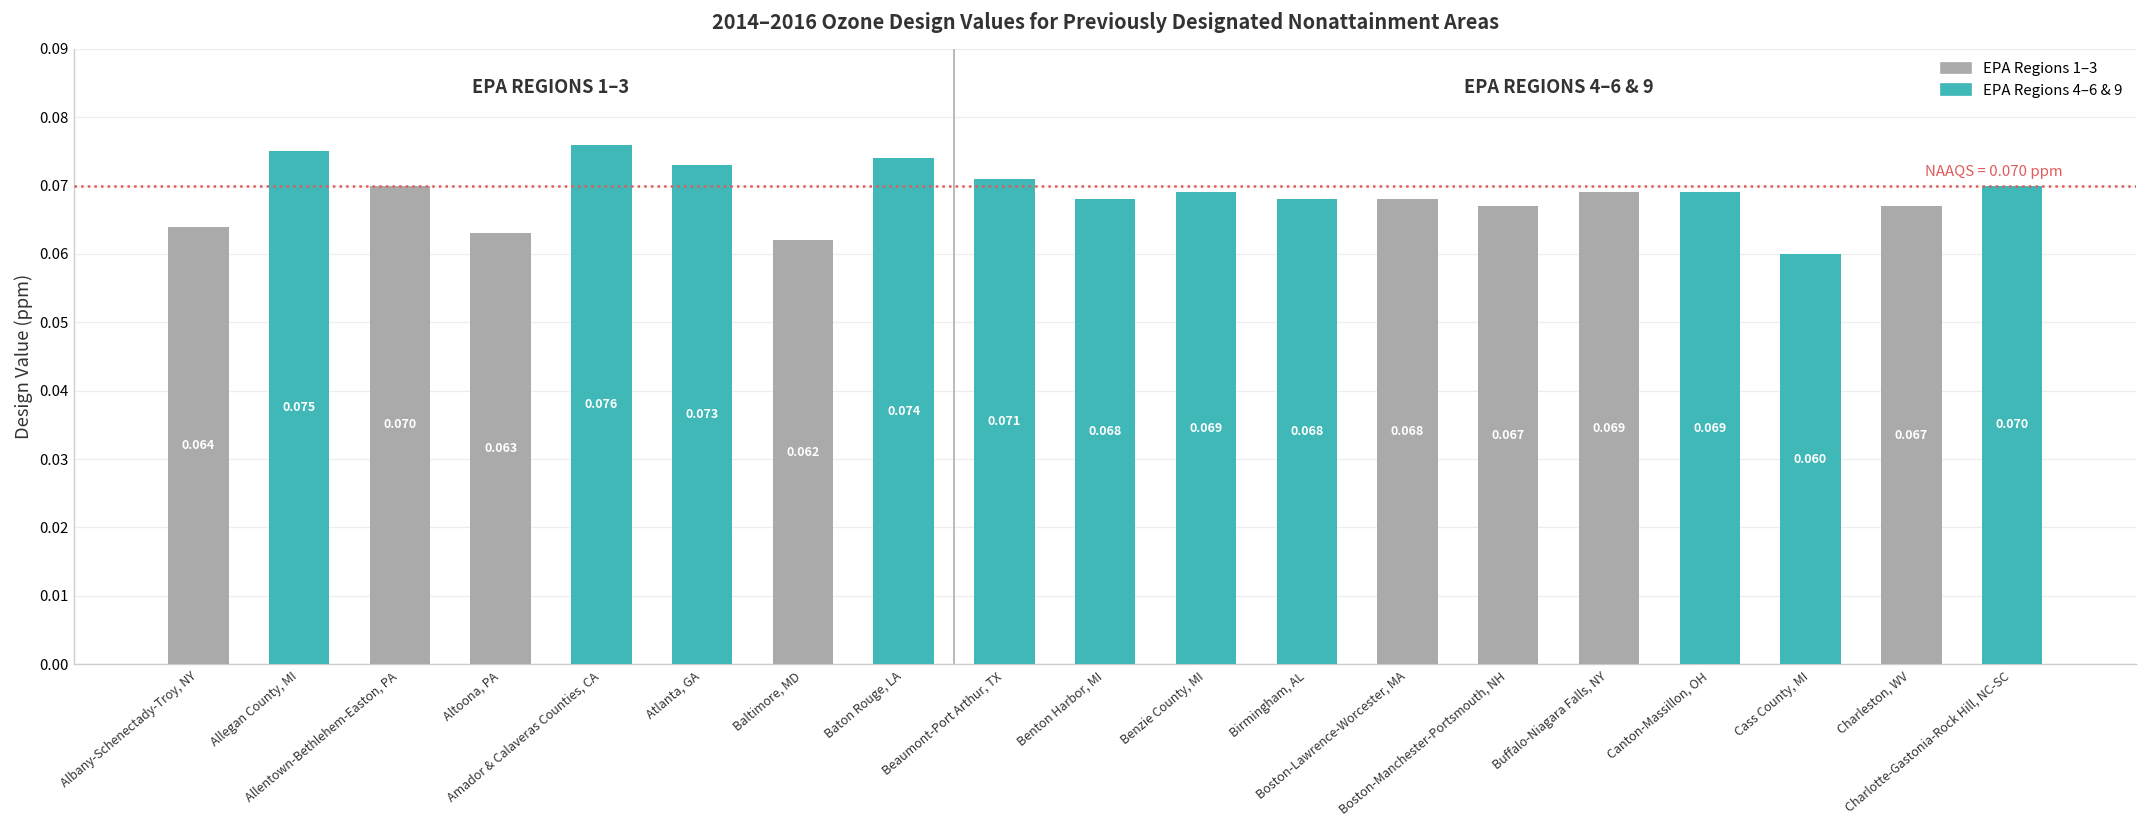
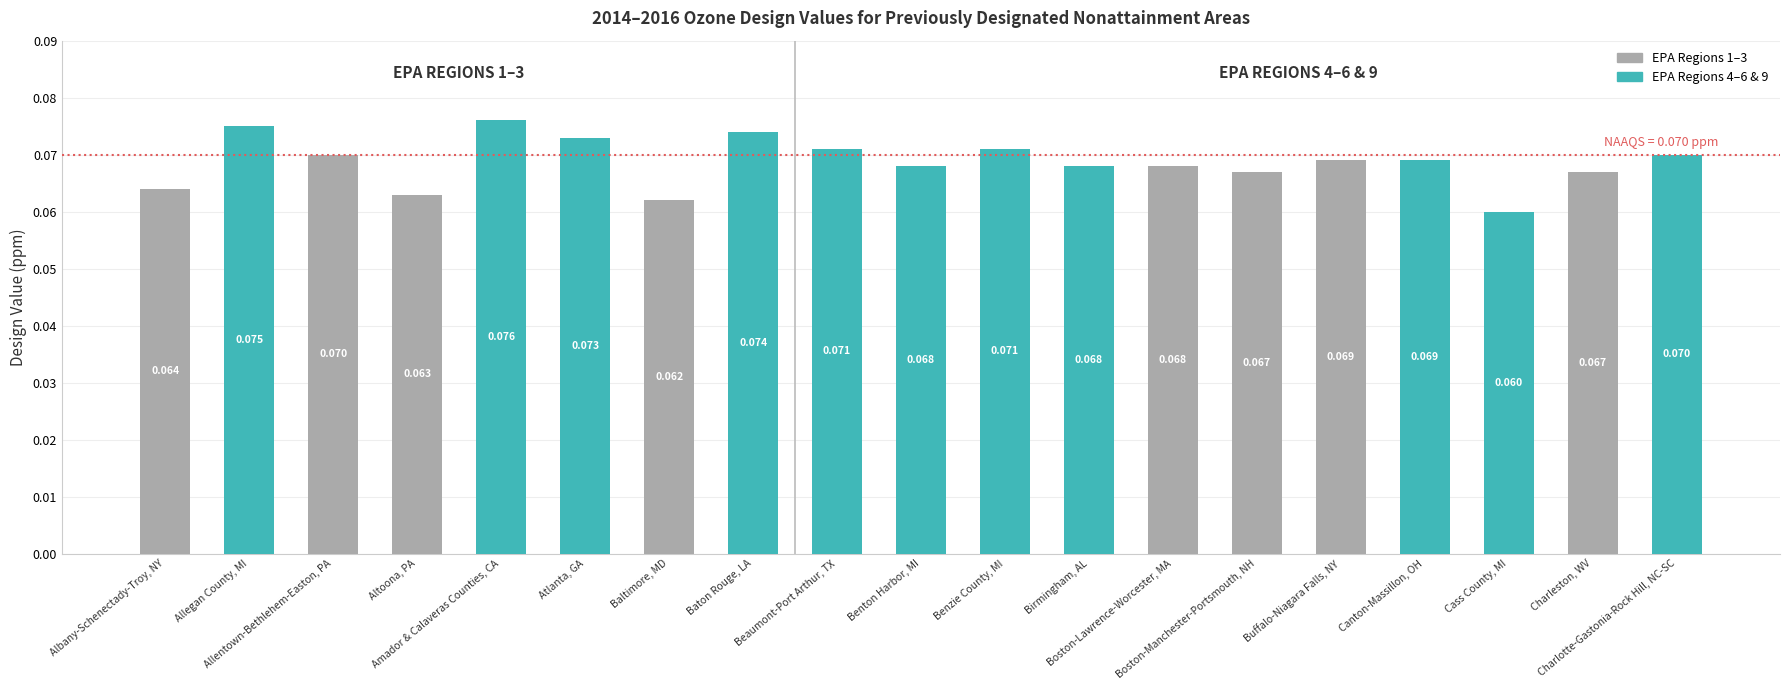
  {
    "Albany-Schenectady-Troy, NY": 0.064,
    "Allegan County, MI": 0.075,
    "Allentown-Bethlehem-Easton, PA": 0.070,
    "Altoona, PA": 0.063,
    "Amador & Calaveras Counties, CA": 0.076,
    "Atlanta, GA": 0.073,
    "Baltimore, MD": 0.062,
    "Baton Rouge, LA": 0.074,
    "Beaumont-Port Arthur, TX": 0.071,
    "Benton Harbor, MI": 0.068,
-   "Benzie County, MI": 0.069,
+   "Benzie County, MI": 0.071,
    "Birmingham, AL": 0.068,
    "Boston-Lawrence-Worcester, MA": 0.068,
    "Boston-Manchester-Portsmouth, NH": 0.067,
    "Buffalo-Niagara Falls, NY": 0.069,
    "Canton-Massillon, OH": 0.069,
    "Cass County, MI": 0.060,
    "Charleston, WV": 0.067,
    "Charlotte-Gastonia-Rock Hill, NC-SC": 0.070
  }
